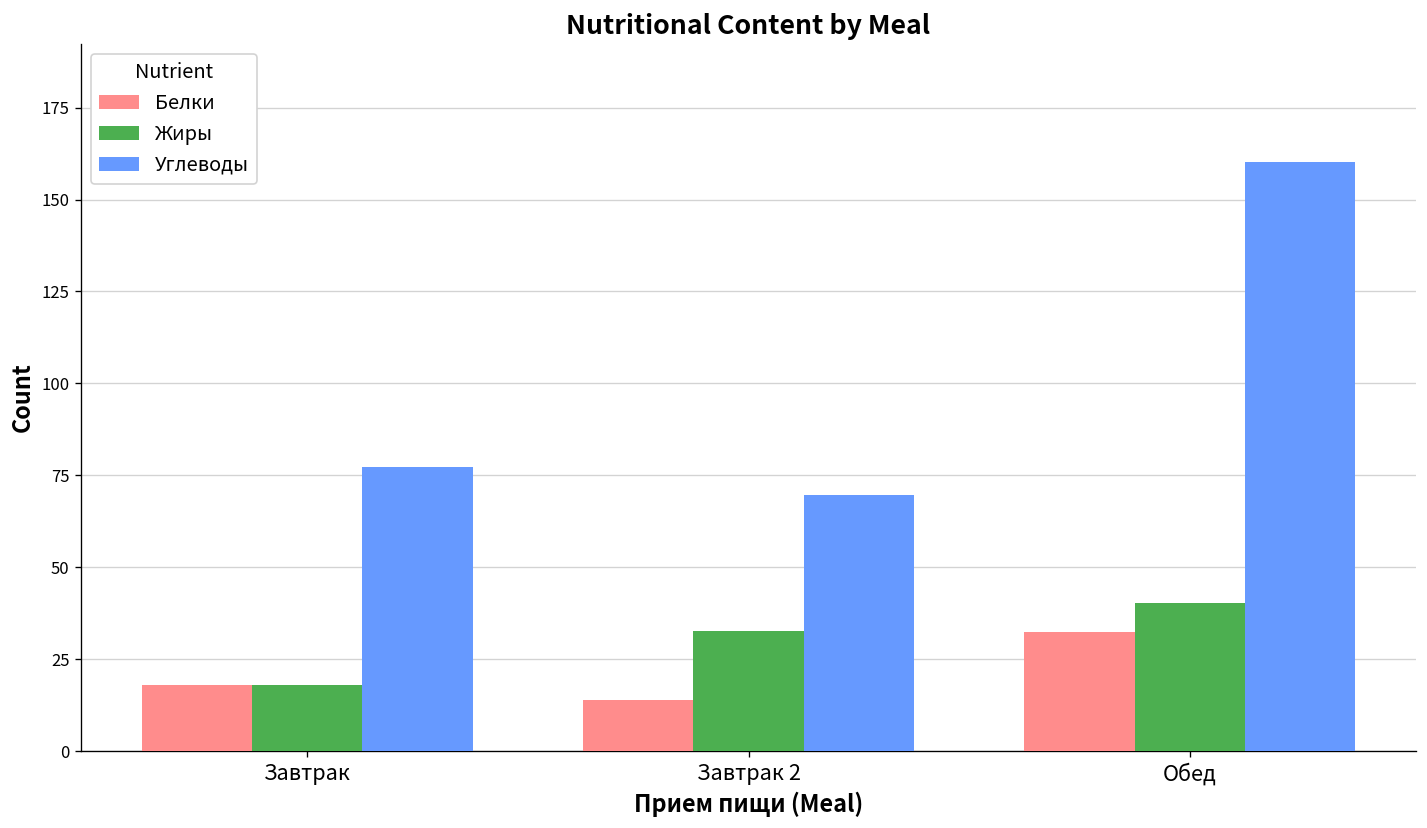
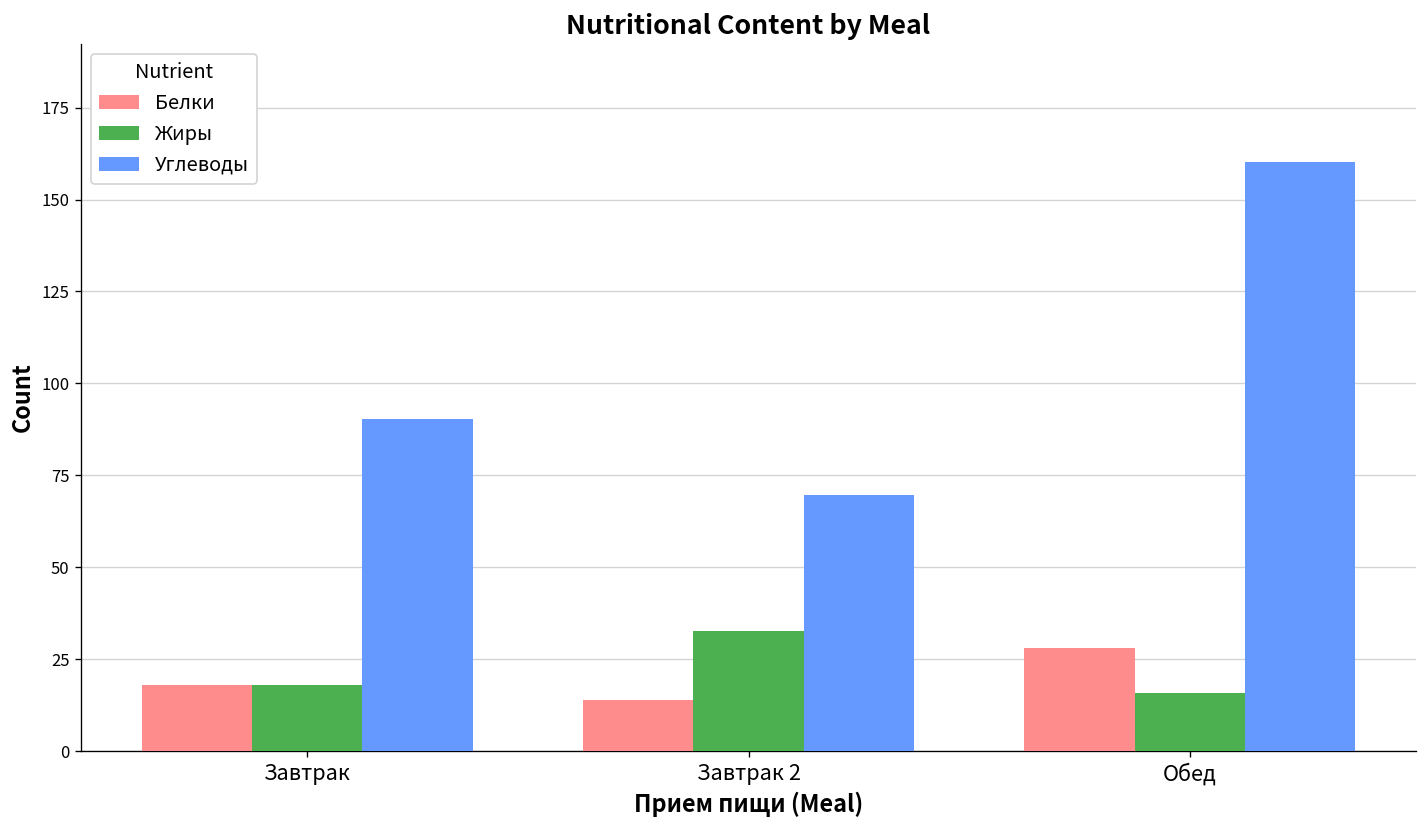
  {
    "Белки": {
      "Завтрак": 18,
      "Завтрак 2": 14,
-     "Обед": 32
+     "Обед": 28
    },
    "Жиры": {
      "Завтрак": 18,
      "Завтрак 2": 33,
-     "Обед": 40
+     "Обед": 16
    },
    "Углеводы": {
-     "Завтрак": 77,
+     "Завтрак": 90,
      "Завтрак 2": 70,
      "Обед": 160
    }
  }
